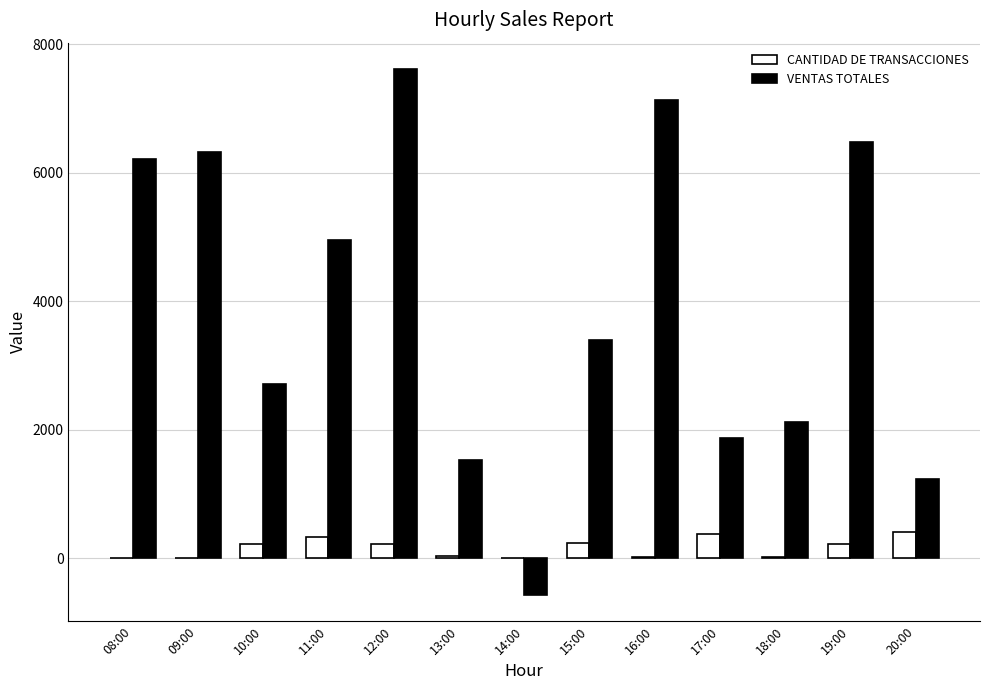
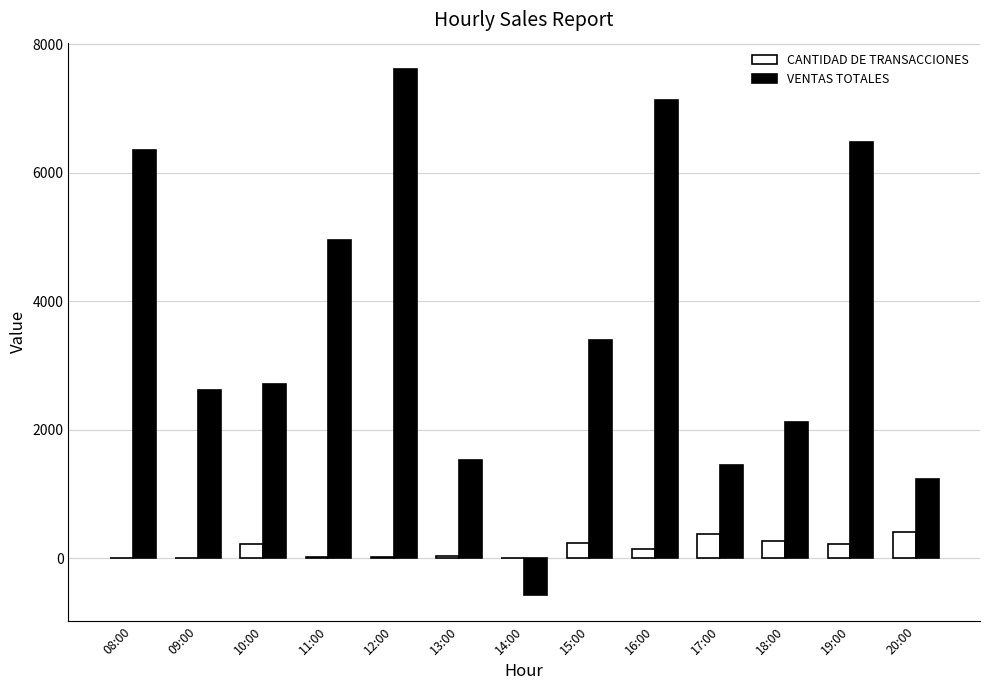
  {
    "CANTIDAD DE TRANSACCIONES": {
      "10:00": 200,
-     "11:00": 300,
-     "12:00": 200,
+     "11:00": 0,
+     "12:00": 0,
      "14:00": 0,
      "15:00": 200,
-     "16:00": 0,
+     "16:00": 200,
      "17:00": 400,
-     "18:00": 0,
+     "18:00": 300,
      "19:00": 200,
      "20:00": 400
    },
    "VENTAS TOTALES": {
-     "08:00": 6200,
-     "09:00": 6300,
+     "08:00": 6400,
+     "09:00": 2600,
      "10:00": 2700,
      "11:00": 5000,
      "12:00": 7600,
      "13:00": 1500,
      "14:00": -600,
      "15:00": 3400,
      "16:00": 7100,
-     "17:00": 1900,
+     "17:00": 1500,
      "18:00": 2100,
      "19:00": 6500,
      "20:00": 1200
    }
  }
